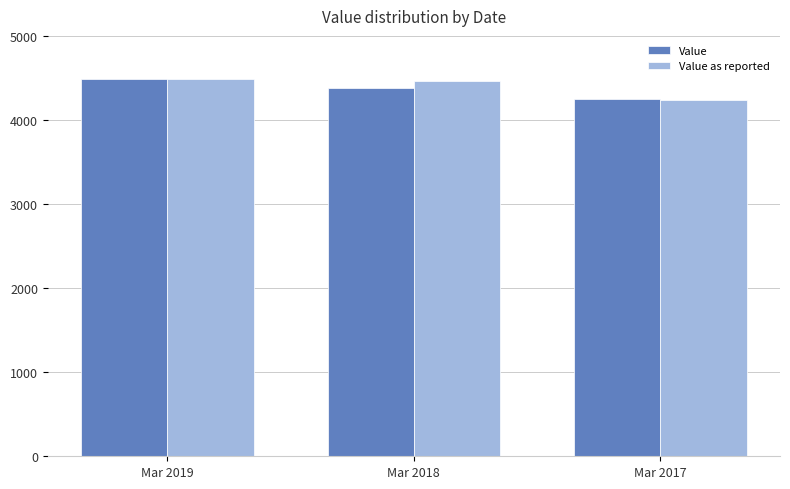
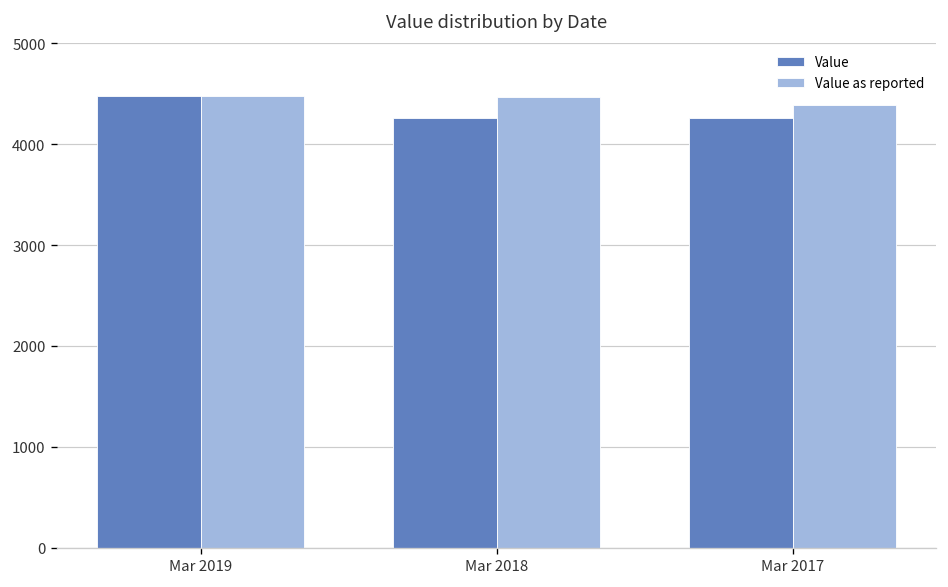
  {
    "Value": {
      "Mar 2019": 4500,
-     "Mar 2018": 4400,
+     "Mar 2018": 4300,
      "Mar 2017": 4300
    },
    "Value as reported": {
      "Mar 2019": 4500,
      "Mar 2018": 4500,
-     "Mar 2017": 4200
+     "Mar 2017": 4400
    }
  }
